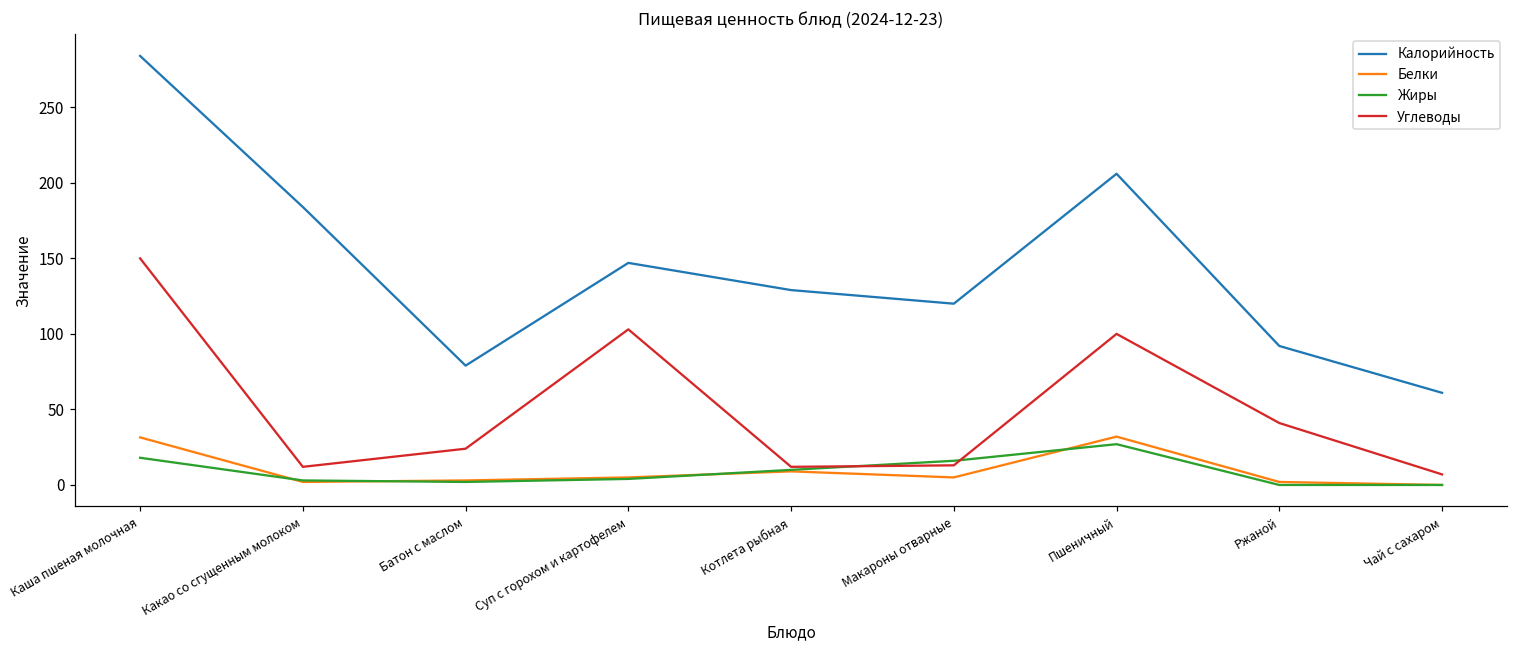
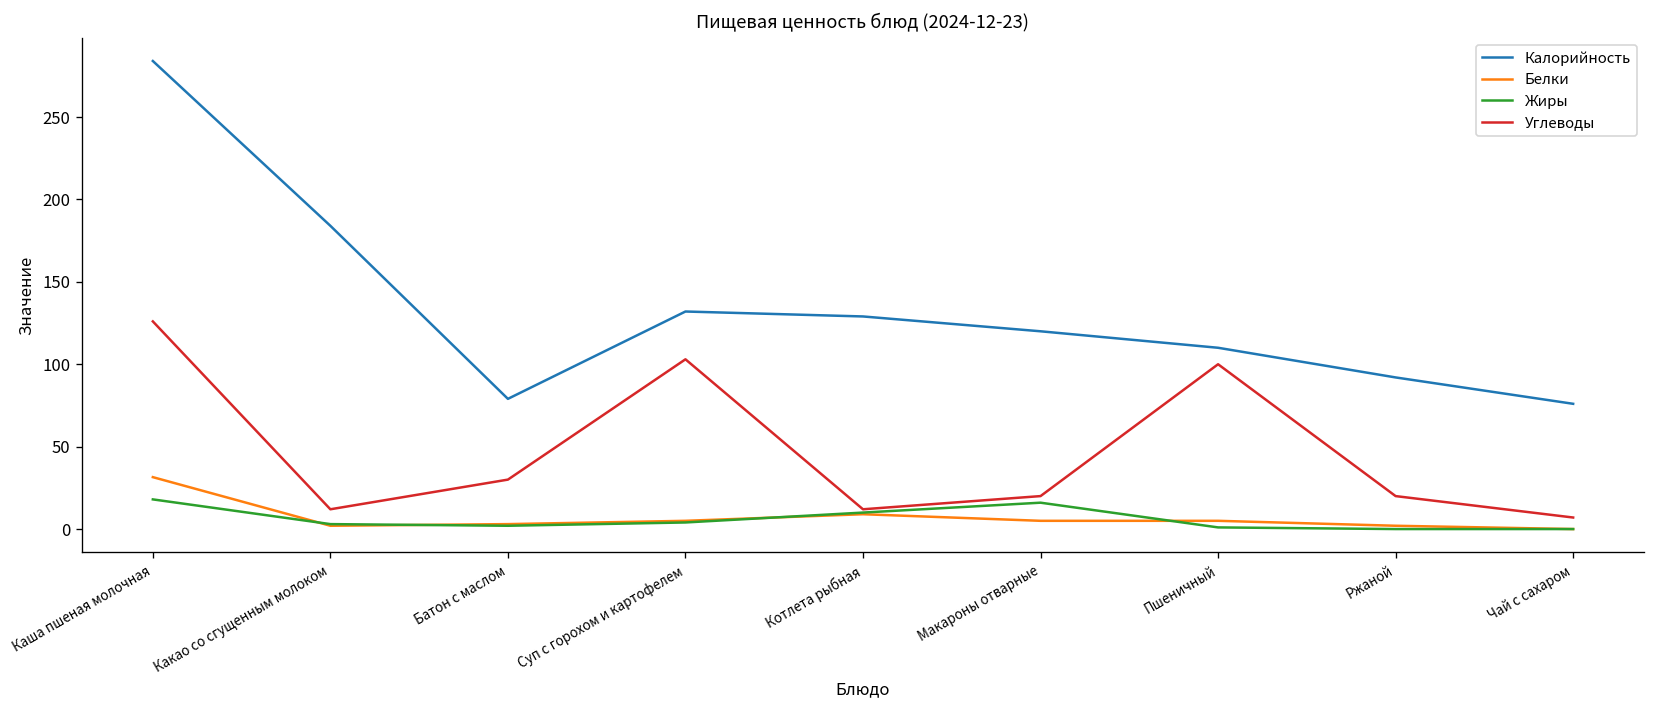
  {
    "Калорийность": {
      "Каша пшеная молочная": 284,
      "Какао со сгущенным молоком": 184,
      "Батон с маслом": 79,
-     "Суп с горохом и картофелем": 147,
+     "Суп с горохом и картофелем": 132,
      "Котлета рыбная": 129,
      "Макароны отварные": 120,
-     "Пшеничный": 206,
+     "Пшеничный": 110,
      "Ржаной": 92,
-     "Чай с сахаром": 61
+     "Чай с сахаром": 76
    },
    "Белки": {
      "Каша пшеная молочная": 32,
      "Макароны отварные": 5,
-     "Пшеничный": 32,
+     "Пшеничный": 5,
      "Ржаной": 2
    },
    "Жиры": {
      "Каша пшеная молочная": 18,
      "Макароны отварные": 16,
-     "Пшеничный": 27,
+     "Пшеничный": 1,
      "Ржаной": 0
    },
    "Углеводы": {
-     "Каша пшеная молочная": 150,
+     "Каша пшеная молочная": 126,
      "Какао со сгущенным молоком": 12,
-     "Батон с маслом": 24,
+     "Батон с маслом": 30,
      "Суп с горохом и картофелем": 103,
      "Котлета рыбная": 12,
-     "Макароны отварные": 13,
+     "Макароны отварные": 20,
      "Пшеничный": 100,
-     "Ржаной": 41,
+     "Ржаной": 20,
      "Чай с сахаром": 7
    }
  }
